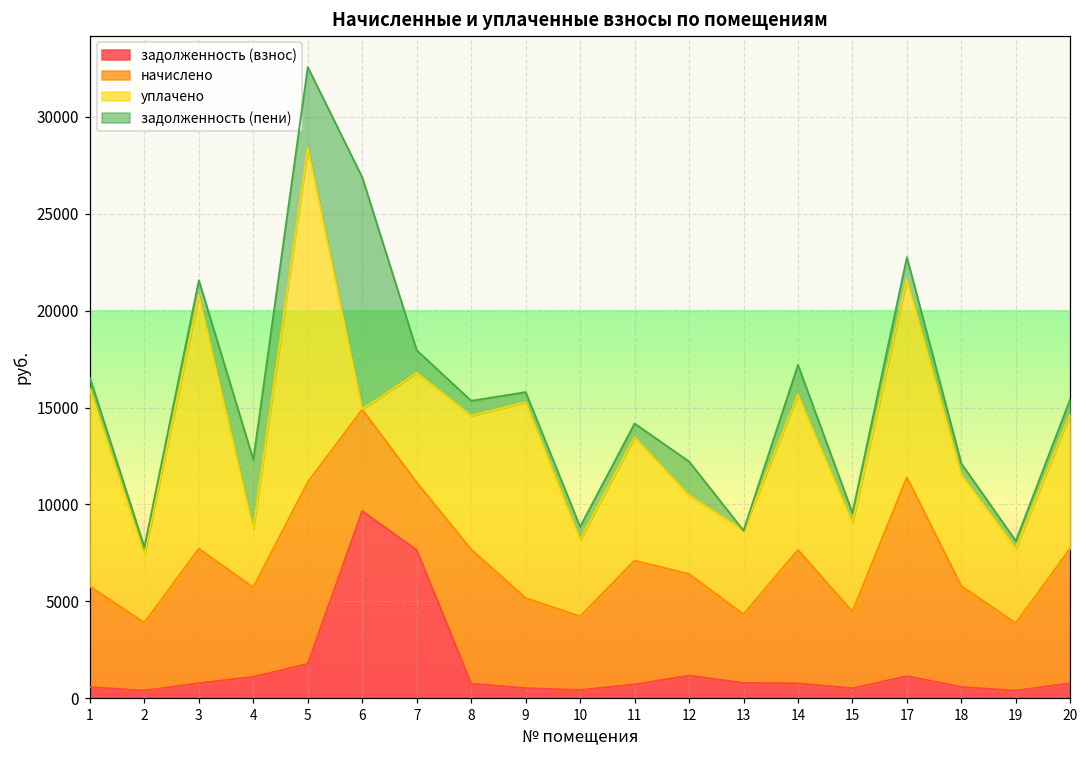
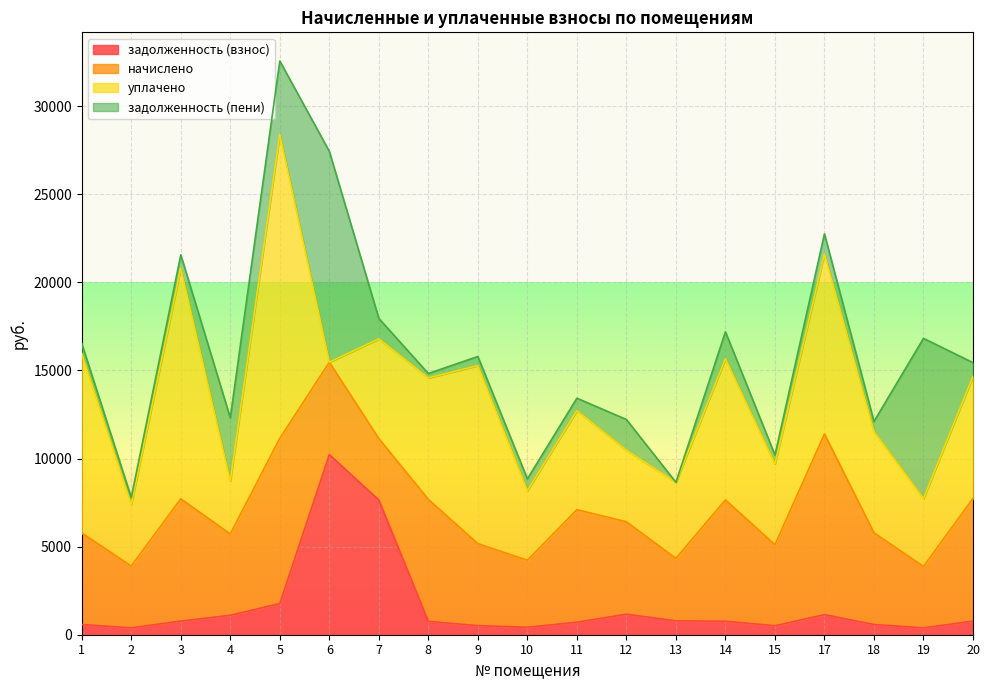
  {
    "задолженность (взнос)": {
      "1": 600,
      "2": 400,
      "3": 800,
      "4": 1100,
      "5": 1800,
-     "6": 9700,
+     "6": 10200,
      "7": 7600,
      "8": 800,
      "9": 500,
      "10": 400,
      "11": 700,
      "12": 1200,
      "13": 800,
      "14": 800,
      "15": 500,
      "17": 1100,
      "18": 600,
      "19": 400,
      "20": 800
    },
    "начислено": {
      "1": 5200,
      "2": 3500,
      "3": 6900,
      "4": 4600,
      "5": 9400,
      "7": 3500,
      "8": 6900,
      "9": 4700,
      "10": 3800,
      "11": 6400,
      "12": 5200,
      "13": 3500,
      "14": 6900,
-     "15": 4000,
+     "15": 4600,
      "17": 10300,
      "18": 5200,
      "19": 3500,
      "20": 7000
    },
    "уплачено": {
      "1": 10200,
      "2": 3500,
      "3": 13100,
      "4": 3000,
      "5": 17200,
      "7": 5700,
      "8": 6900,
      "9": 10100,
      "10": 3900,
-     "11": 6400,
+     "11": 5600,
      "12": 4100,
      "14": 8000,
      "15": 4600,
      "17": 10200,
      "18": 5700,
      "19": 3800,
      "20": 6900
    },
    "задолженность (пени)": {
      "1": 600,
      "2": 400,
      "3": 800,
      "4": 3600,
      "5": 4200,
      "6": 12000,
      "7": 1200,
-     "8": 800,
+     "8": 200,
      "9": 500,
      "10": 700,
      "11": 700,
      "12": 1700,
      "14": 1500,
      "15": 500,
      "17": 1100,
      "18": 600,
-     "19": 400,
+     "19": 9100,
      "20": 800
    }
  }
